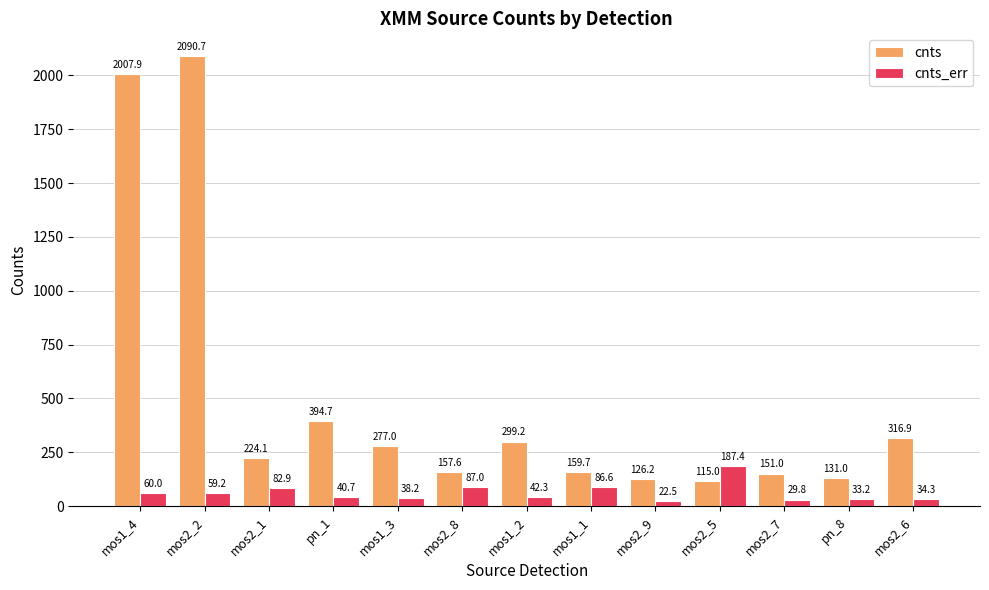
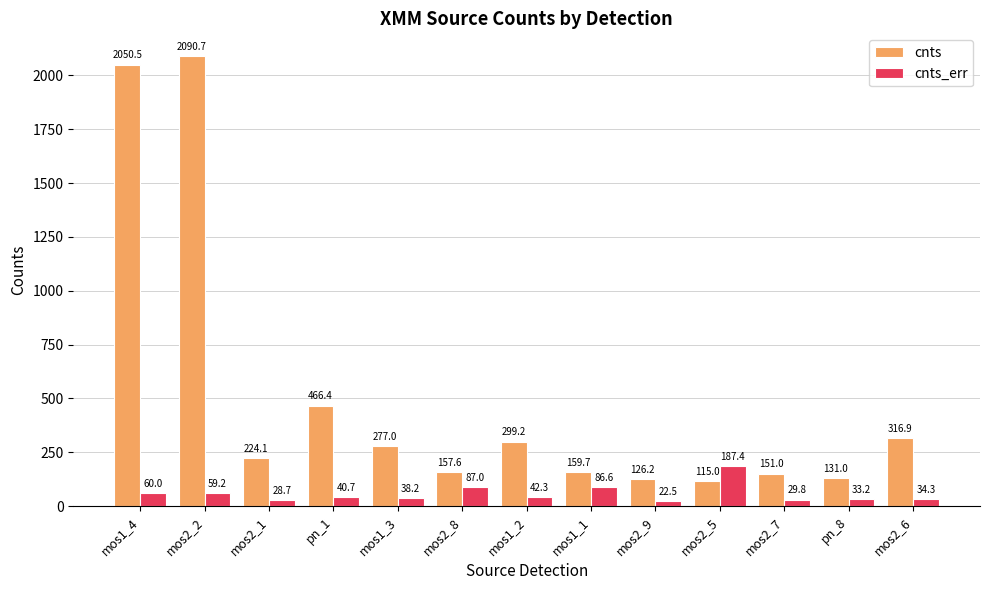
  {
    "cnts": {
-     "mos1_4": 2007.9,
+     "mos1_4": 2050.5,
      "mos2_2": 2090.7,
      "mos2_1": 224.1,
-     "pn_1": 394.7,
+     "pn_1": 466.4,
      "mos1_3": 277.0,
      "mos2_8": 157.6,
      "mos1_2": 299.2,
      "mos1_1": 159.7,
      "mos2_9": 126.2,
      "mos2_5": 115.0,
      "mos2_7": 151.0,
      "pn_8": 131.0,
      "mos2_6": 316.9
    },
    "cnts_err": {
      "mos1_4": 60.0,
      "mos2_2": 59.2,
-     "mos2_1": 82.9,
+     "mos2_1": 28.7,
      "pn_1": 40.7,
      "mos1_3": 38.2,
      "mos2_8": 87.0,
      "mos1_2": 42.3,
      "mos1_1": 86.6,
      "mos2_9": 22.5,
      "mos2_5": 187.4,
      "mos2_7": 29.8,
      "pn_8": 33.2,
      "mos2_6": 34.3
    }
  }
